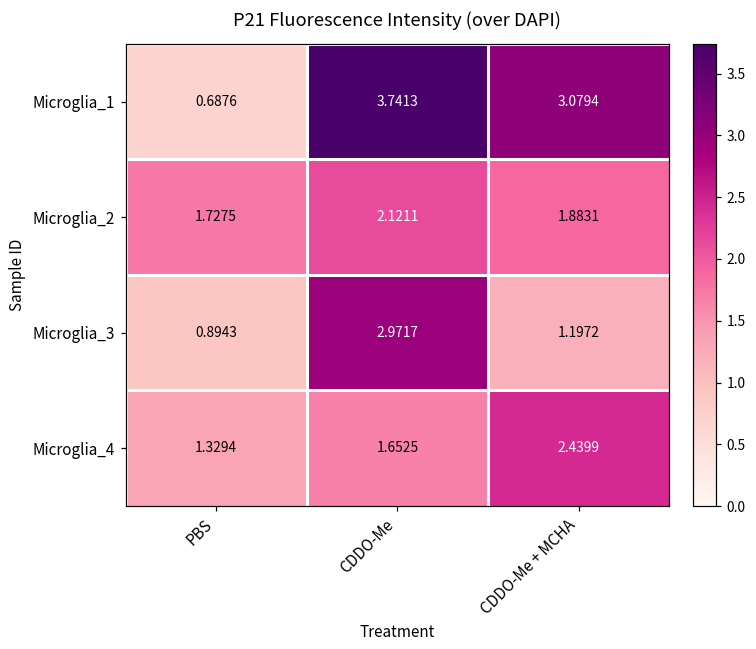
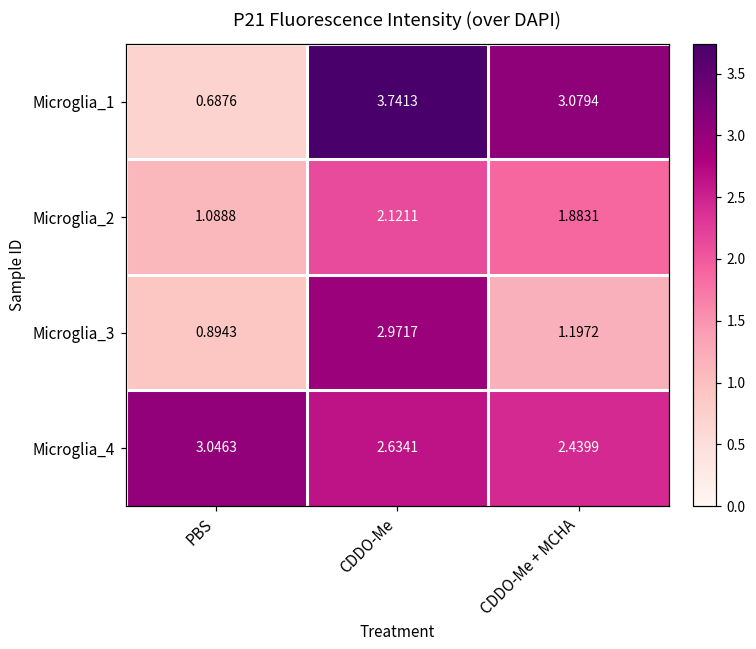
  {
    "Microglia_1": {
      "PBS": 0.6876,
      "CDDO-Me": 3.7413,
      "CDDO-Me + MCHA": 3.0794
    },
    "Microglia_2": {
-     "PBS": 1.7275,
+     "PBS": 1.0888,
      "CDDO-Me": 2.1211,
      "CDDO-Me + MCHA": 1.8831
    },
    "Microglia_3": {
      "PBS": 0.8943,
      "CDDO-Me": 2.9717,
      "CDDO-Me + MCHA": 1.1972
    },
    "Microglia_4": {
-     "PBS": 1.3294,
-     "CDDO-Me": 1.6525,
+     "PBS": 3.0463,
+     "CDDO-Me": 2.6341,
      "CDDO-Me + MCHA": 2.4399
    }
  }
